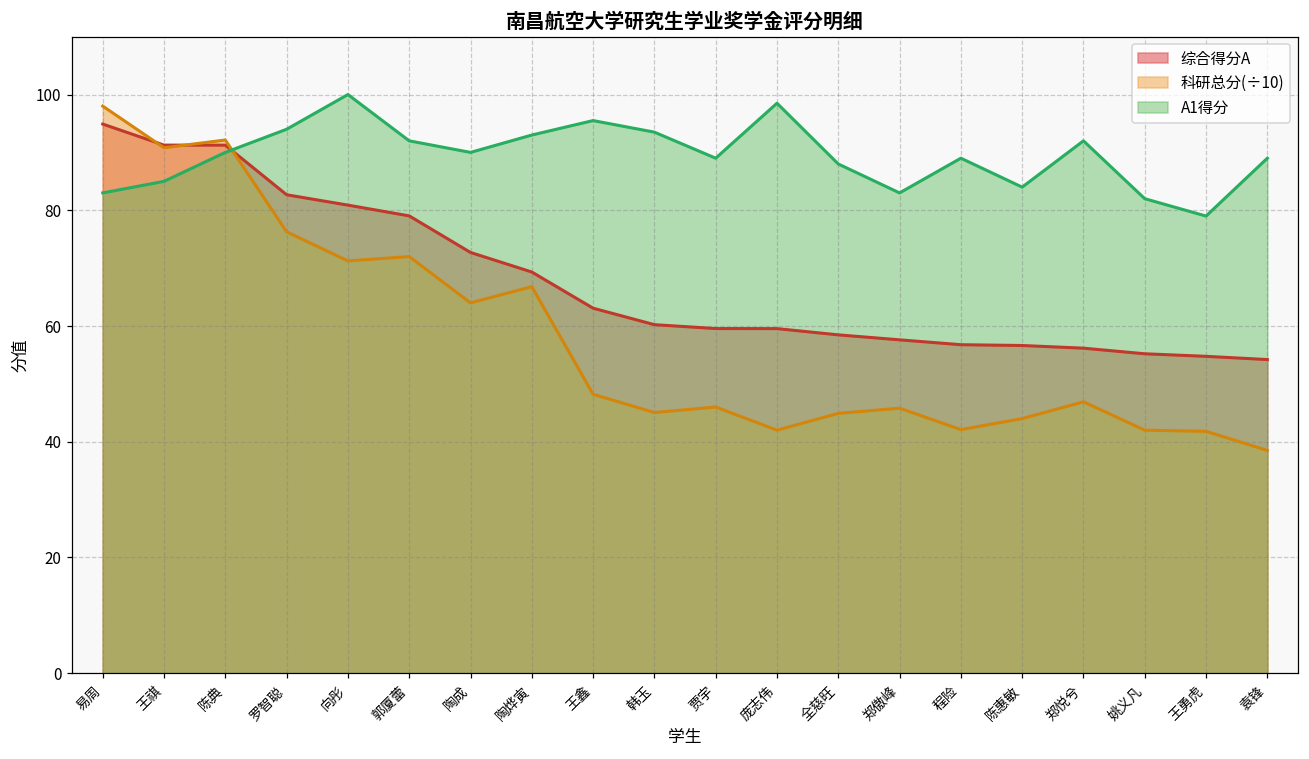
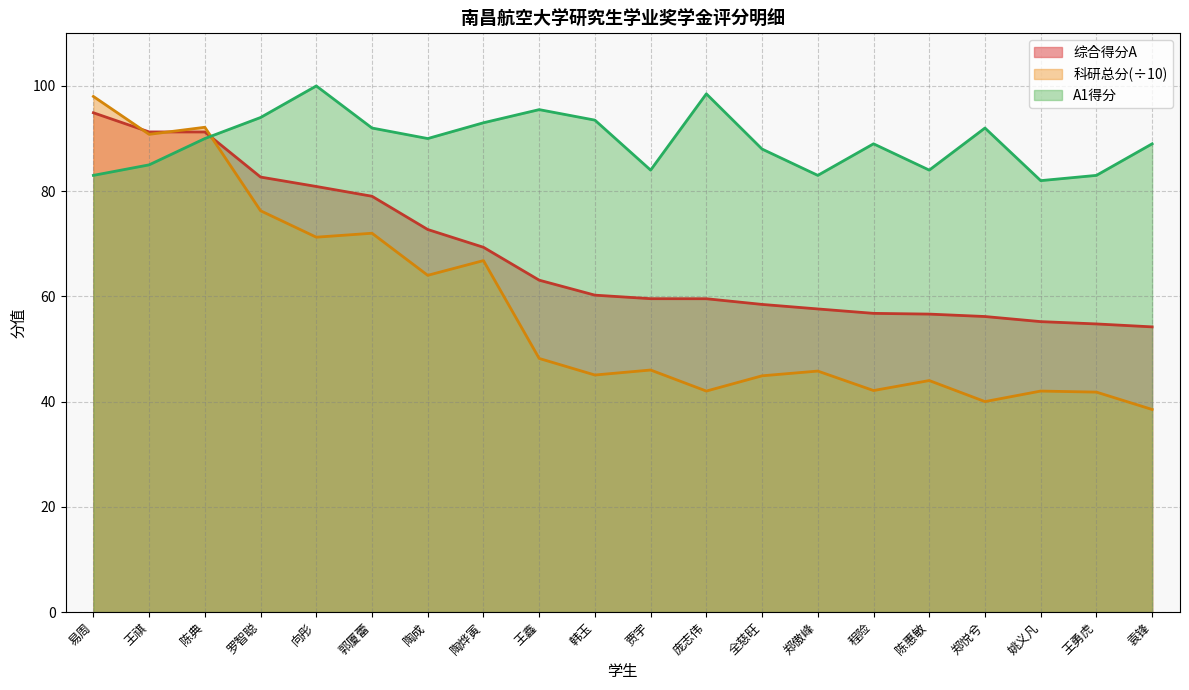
  {
    "综合得分A": {
      "易周": 95,
      "陈典": 91,
      "罗智聪": 83,
      "向彤": 81,
      "郭厦蕾": 79,
      "陶成": 73,
      "陶烨寅": 69,
      "王鑫": 63,
      "韩玉": 60,
      "贾宇": 60,
      "庞志伟": 60,
      "全慈旺": 58,
      "郑傲峰": 58,
      "程险": 57,
      "陈惠敏": 57,
      "郑悦兮": 56,
      "姚义凡": 55,
      "王勇虎": 55,
      "袁锋": 54
    },
    "科研总分(÷10)": {
      "易周": 98,
      "陈典": 92,
      "罗智聪": 76,
      "向彤": 71,
      "郭厦蕾": 72,
      "陶成": 64,
      "陶烨寅": 67,
      "王鑫": 48,
      "韩玉": 45,
      "贾宇": 46,
      "庞志伟": 42,
      "全慈旺": 45,
      "郑傲峰": 46,
      "程险": 42,
      "陈惠敏": 44,
-     "郑悦兮": 47,
+     "郑悦兮": 40,
      "姚义凡": 42,
      "王勇虎": 42,
      "袁锋": 39
    },
    "A1得分": {
      "易周": 83,
      "王祺": 85,
      "陈典": 90,
      "罗智聪": 94,
      "向彤": 100,
      "郭厦蕾": 92,
      "陶成": 90,
      "陶烨寅": 93,
      "王鑫": 96,
      "韩玉": 94,
-     "贾宇": 89,
+     "贾宇": 84,
      "庞志伟": 99,
      "全慈旺": 88,
      "郑傲峰": 83,
      "程险": 89,
      "陈惠敏": 84,
      "郑悦兮": 92,
      "姚义凡": 82,
-     "王勇虎": 79,
+     "王勇虎": 83,
      "袁锋": 89
    }
  }
